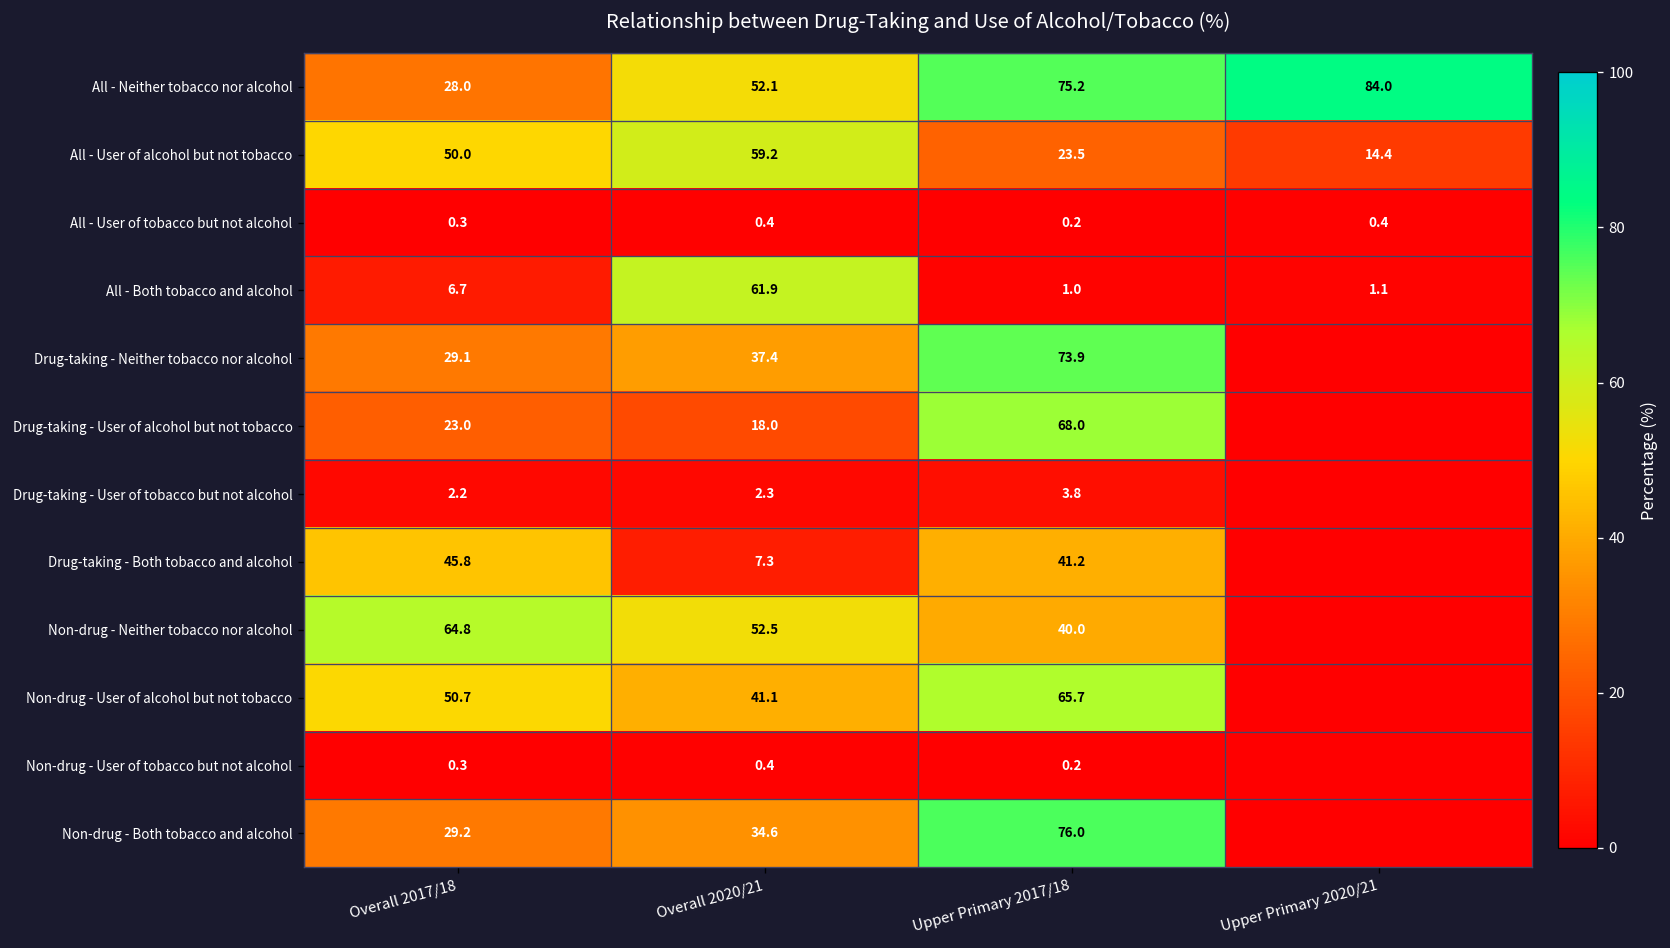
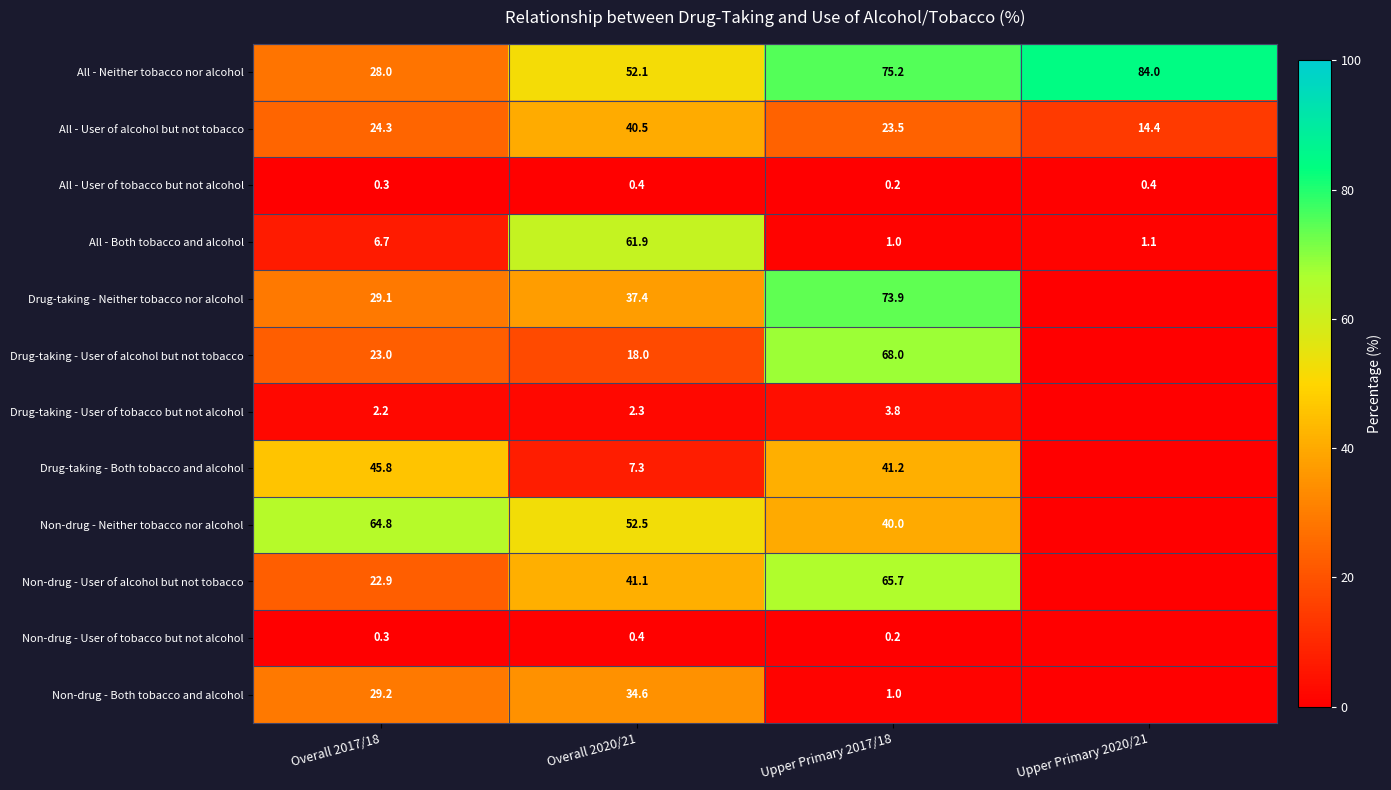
  {
    "All - Neither tobacco nor alcohol": {
      "Overall 2017/18": 28.0,
      "Overall 2020/21": 52.1,
      "Upper Primary 2017/18": 75.2,
      "Upper Primary 2020/21": 84.0
    },
    "All - User of alcohol but not tobacco": {
-     "Overall 2017/18": 50.0,
-     "Overall 2020/21": 59.2,
+     "Overall 2017/18": 24.3,
+     "Overall 2020/21": 40.5,
      "Upper Primary 2017/18": 23.5,
      "Upper Primary 2020/21": 14.4
    },
    "All - User of tobacco but not alcohol": {
      "Overall 2017/18": 0.3,
      "Overall 2020/21": 0.4,
      "Upper Primary 2017/18": 0.2,
      "Upper Primary 2020/21": 0.4
    },
    "All - Both tobacco and alcohol": {
      "Overall 2017/18": 6.7,
      "Overall 2020/21": 61.9,
      "Upper Primary 2017/18": 1.0,
      "Upper Primary 2020/21": 1.1
    },
    "Drug-taking - Neither tobacco nor alcohol": {
      "Overall 2017/18": 29.1,
      "Overall 2020/21": 37.4,
      "Upper Primary 2017/18": 73.9
    },
    "Drug-taking - User of alcohol but not tobacco": {
      "Overall 2017/18": 23.0,
      "Overall 2020/21": 18.0,
      "Upper Primary 2017/18": 68.0
    },
    "Drug-taking - User of tobacco but not alcohol": {
      "Overall 2017/18": 2.2,
      "Overall 2020/21": 2.3,
      "Upper Primary 2017/18": 3.8
    },
    "Drug-taking - Both tobacco and alcohol": {
      "Overall 2017/18": 45.8,
      "Overall 2020/21": 7.3,
      "Upper Primary 2017/18": 41.2
    },
    "Non-drug - Neither tobacco nor alcohol": {
      "Overall 2017/18": 64.8,
      "Overall 2020/21": 52.5,
      "Upper Primary 2017/18": 40.0
    },
    "Non-drug - User of alcohol but not tobacco": {
-     "Overall 2017/18": 50.7,
+     "Overall 2017/18": 22.9,
      "Overall 2020/21": 41.1,
      "Upper Primary 2017/18": 65.7
    },
    "Non-drug - User of tobacco but not alcohol": {
      "Overall 2017/18": 0.3,
      "Overall 2020/21": 0.4,
      "Upper Primary 2017/18": 0.2
    },
    "Non-drug - Both tobacco and alcohol": {
      "Overall 2017/18": 29.2,
      "Overall 2020/21": 34.6,
-     "Upper Primary 2017/18": 76.0
+     "Upper Primary 2017/18": 1.0
    }
  }
